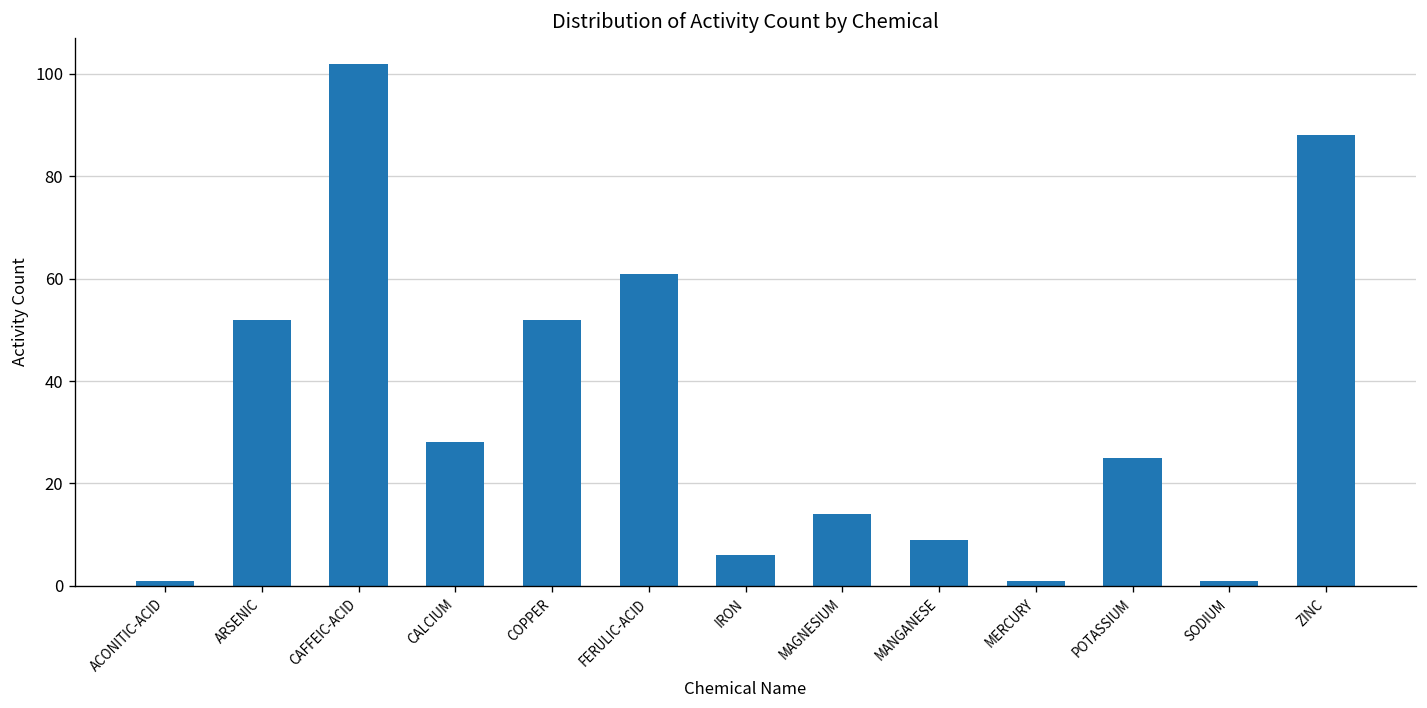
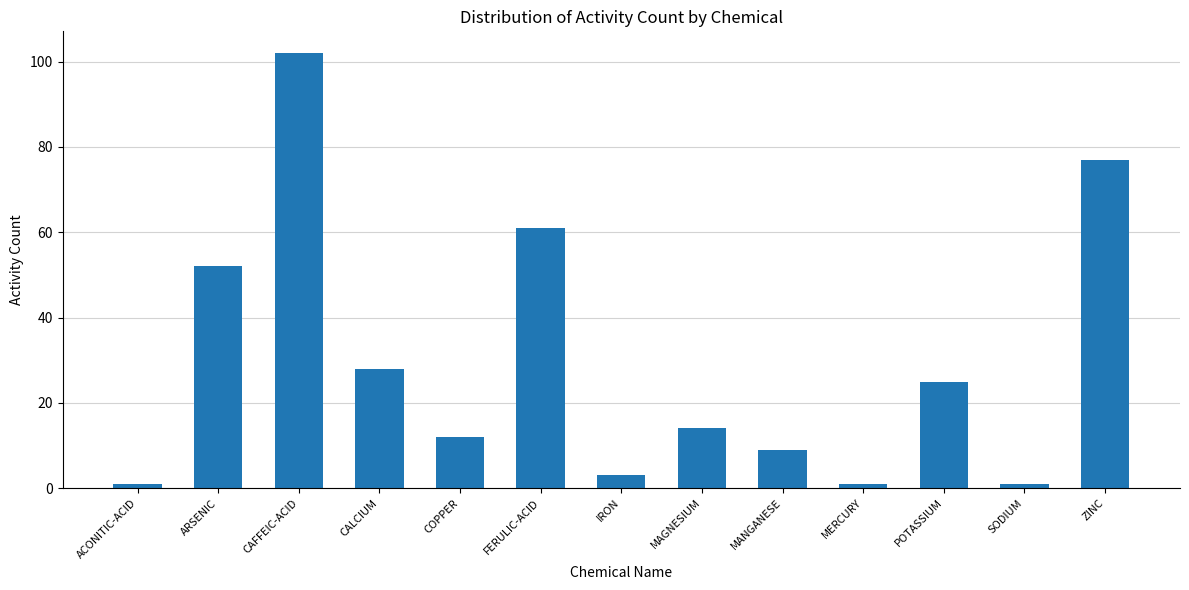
  {
    "ACONITIC-ACID": 1,
    "ARSENIC": 52,
    "CAFFEIC-ACID": 102,
    "CALCIUM": 28,
-   "COPPER": 52,
+   "COPPER": 12,
    "FERULIC-ACID": 61,
-   "IRON": 6,
+   "IRON": 3,
    "MAGNESIUM": 14,
    "MANGANESE": 9,
    "MERCURY": 1,
    "POTASSIUM": 25,
    "SODIUM": 1,
-   "ZINC": 88
+   "ZINC": 77
  }
